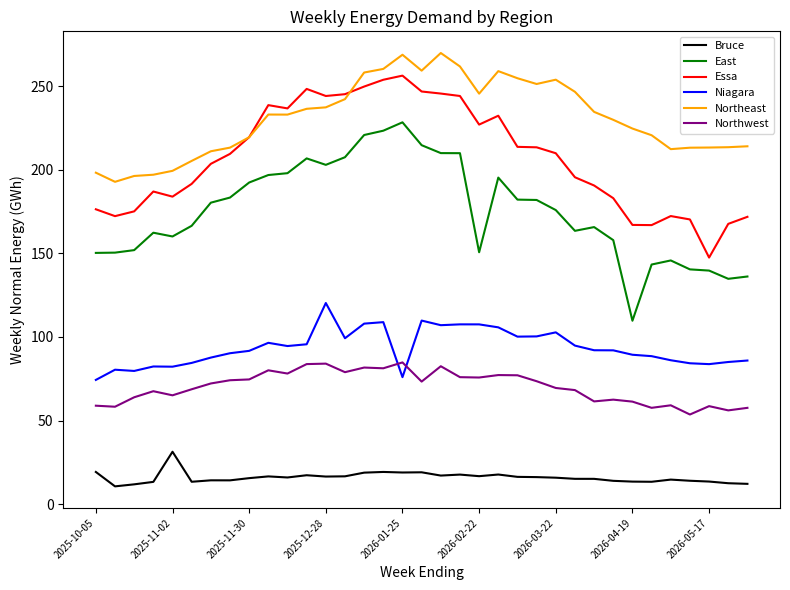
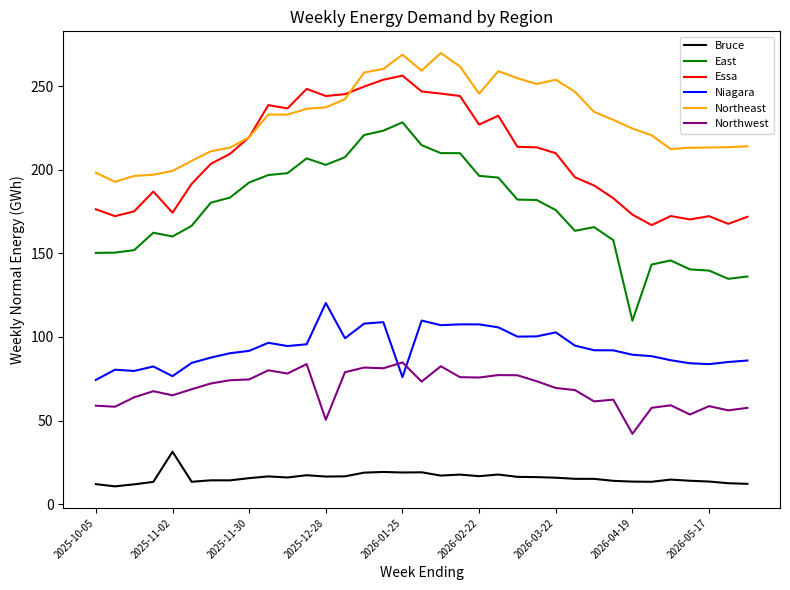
  {
    "Bruce": {
-     "2025-10-05": 19,
+     "2025-10-05": 12,
      "2025-11-02": 31,
      "2025-11-30": 16,
      "2025-12-28": 16,
      "2026-01-25": 19,
      "2026-02-22": 17,
      "2026-03-22": 16,
      "2026-04-19": 13,
      "2026-05-17": 13
    },
    "East": {
      "2025-10-05": 150,
      "2025-11-02": 160,
      "2025-11-30": 192,
      "2025-12-28": 203,
      "2026-01-25": 228,
-     "2026-02-22": 151,
+     "2026-02-22": 196,
      "2026-03-22": 176,
      "2026-04-19": 110,
      "2026-05-17": 140
    },
    "Essa": {
      "2025-10-05": 176,
-     "2025-11-02": 184,
+     "2025-11-02": 174,
      "2025-12-28": 244,
      "2026-01-25": 256,
      "2026-02-22": 227,
      "2026-03-22": 210,
-     "2026-04-19": 167,
-     "2026-05-17": 147
+     "2026-04-19": 173,
+     "2026-05-17": 172
    },
    "Niagara": {
      "2025-10-05": 74,
-     "2025-11-02": 82,
+     "2025-11-02": 77,
      "2025-11-30": 92,
      "2025-12-28": 120,
      "2026-01-25": 76,
      "2026-02-22": 108,
      "2026-03-22": 103,
      "2026-04-19": 89,
      "2026-05-17": 84
    },
    "Northeast": {
      "2025-10-05": 198,
      "2025-11-02": 199,
      "2025-12-28": 237,
      "2026-01-25": 269,
      "2026-02-22": 246,
      "2026-03-22": 254,
      "2026-04-19": 225,
      "2026-05-17": 213
    },
    "Northwest": {
      "2025-10-05": 59,
      "2025-11-02": 65,
      "2025-11-30": 75,
-     "2025-12-28": 84,
+     "2025-12-28": 50,
      "2026-01-25": 85,
      "2026-02-22": 76,
      "2026-03-22": 69,
-     "2026-04-19": 61,
+     "2026-04-19": 42,
      "2026-05-17": 59
    }
  }
